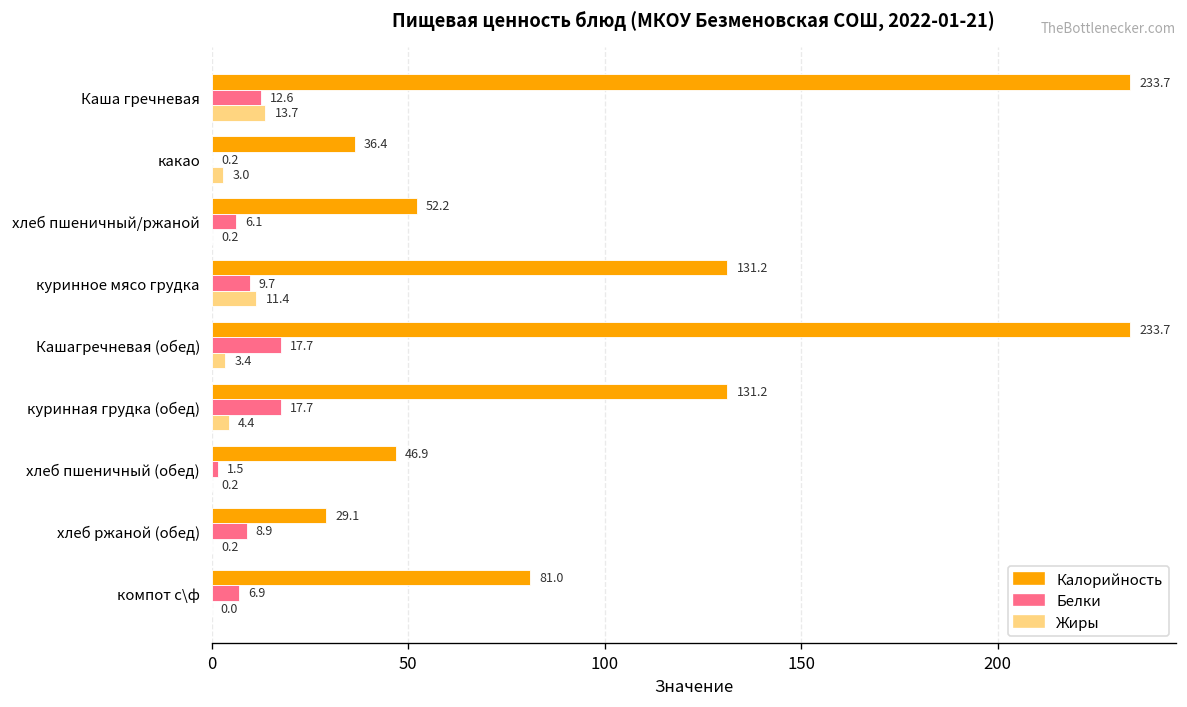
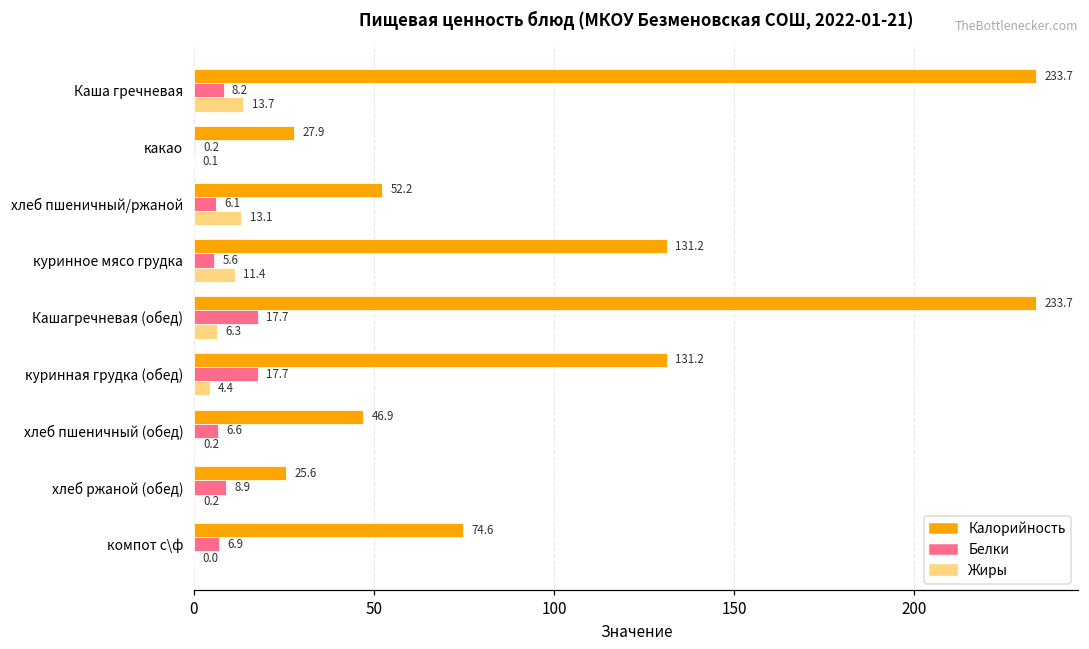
  {
    "Калорийность": {
      "Каша гречневая": 233.7,
-     "какао": 36.4,
+     "какао": 27.9,
      "хлеб пшеничный/ржаной": 52.2,
      "куринное мясо грудка": 131.2,
      "Кашагречневая (обед)": 233.7,
      "куринная грудка (обед)": 131.2,
      "хлеб пшеничный (обед)": 46.9,
-     "хлеб ржаной (обед)": 29.1,
-     "компот с\\ф": 81.0
+     "хлеб ржаной (обед)": 25.6,
+     "компот с\\ф": 74.6
    },
    "Белки": {
-     "Каша гречневая": 12.6,
+     "Каша гречневая": 8.2,
      "какао": 0.2,
      "хлеб пшеничный/ржаной": 6.1,
-     "куринное мясо грудка": 9.7,
+     "куринное мясо грудка": 5.6,
      "Кашагречневая (обед)": 17.7,
      "куринная грудка (обед)": 17.7,
-     "хлеб пшеничный (обед)": 1.5,
+     "хлеб пшеничный (обед)": 6.6,
      "хлеб ржаной (обед)": 8.9,
      "компот с\\ф": 6.9
    },
    "Жиры": {
      "Каша гречневая": 13.7,
-     "какао": 3.0,
-     "хлеб пшеничный/ржаной": 0.2,
+     "какао": 0.1,
+     "хлеб пшеничный/ржаной": 13.1,
      "куринное мясо грудка": 11.4,
-     "Кашагречневая (обед)": 3.4,
+     "Кашагречневая (обед)": 6.3,
      "куринная грудка (обед)": 4.4,
      "хлеб пшеничный (обед)": 0.2,
      "хлеб ржаной (обед)": 0.2,
      "компот с\\ф": 0.0
    }
  }
